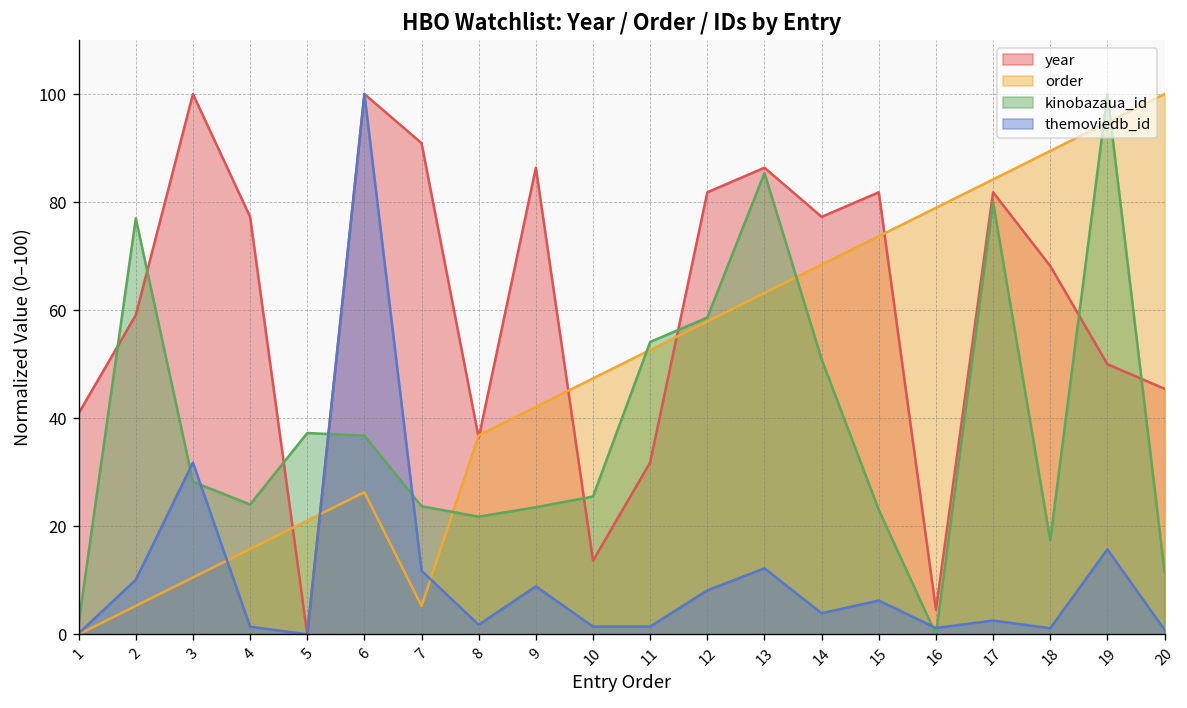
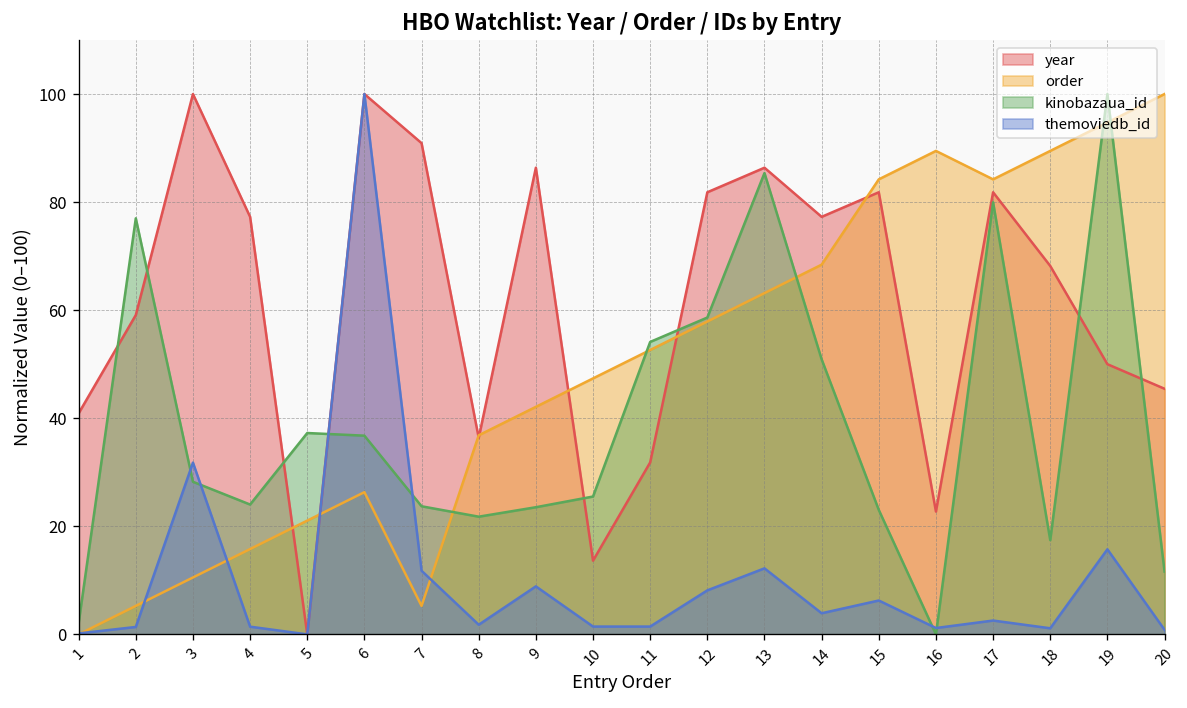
  {
    "year": {
      "1": 41,
      "2": 59,
      "3": 100,
      "4": 77,
      "7": 91,
      "9": 86,
      "10": 14,
      "11": 32,
      "12": 82,
      "13": 86,
      "14": 77,
      "15": 82,
-     "16": 5,
+     "16": 23,
      "17": 82,
      "18": 68,
      "19": 50,
      "20": 45
    },
    "order": {
      "2": 5,
      "3": 11,
      "4": 16,
      "5": 21,
      "6": 26,
      "7": 5,
      "9": 42,
      "10": 47,
      "11": 53,
      "12": 58,
      "13": 63,
      "14": 68,
-     "15": 74,
-     "16": 79,
+     "15": 84,
+     "16": 89,
      "17": 84,
      "18": 89,
      "20": 100
    },
    "kinobazaua_id": {
      "1": 2,
      "2": 77,
      "3": 28,
      "4": 24,
      "5": 37,
      "6": 37,
      "7": 24,
      "8": 22,
      "9": 24,
      "10": 26,
      "11": 54,
      "12": 59,
      "13": 85,
      "14": 51,
      "15": 23,
      "16": 0,
      "17": 80,
      "18": 17,
      "20": 12
    },
    "themoviedb_id": {
-     "2": 10,
+     "2": 1,
      "3": 32,
      "4": 1,
      "7": 12,
      "8": 2,
      "9": 9,
      "10": 1,
      "11": 1,
      "12": 8,
      "13": 12,
      "14": 4,
      "15": 6,
      "16": 1,
      "17": 3,
      "18": 1,
      "19": 16,
      "20": 1
    }
  }
